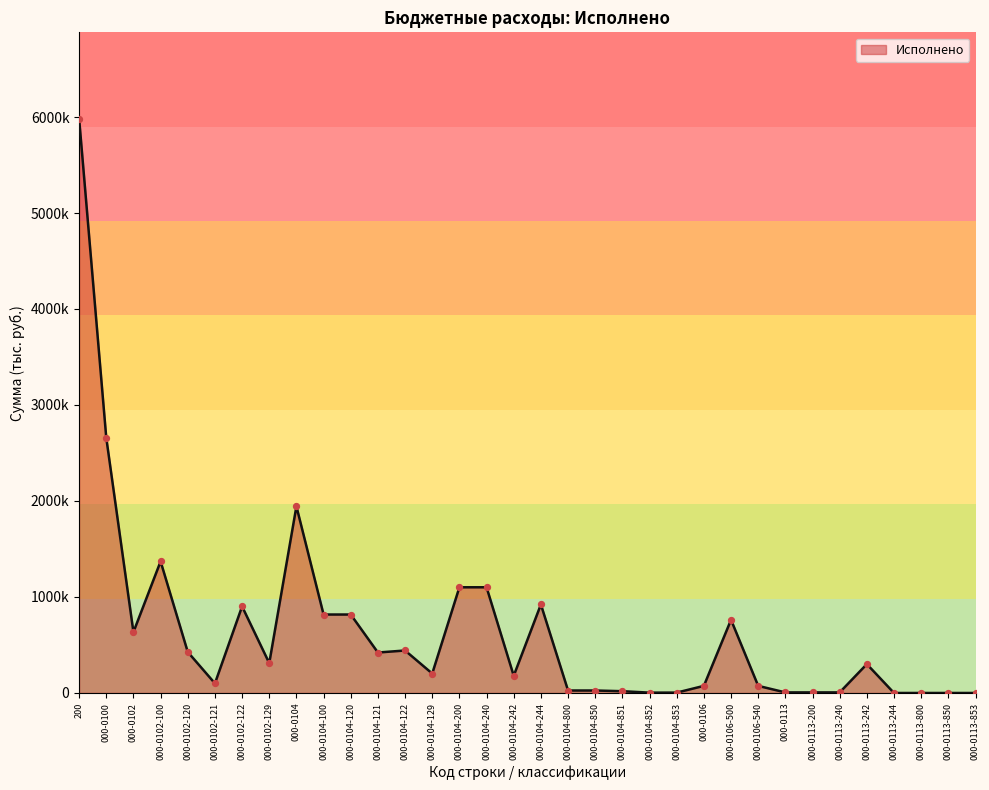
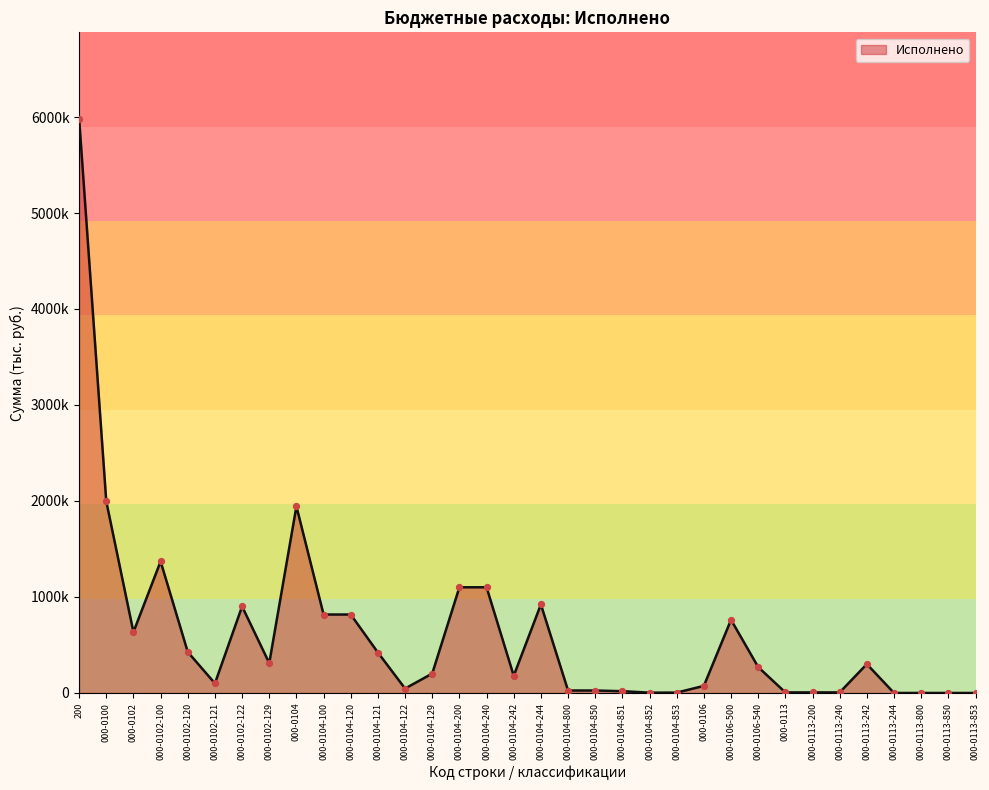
  {
    "200": 6000000,
-   "000-0100": 2700000,
+   "000-0100": 2000000,
    "000-0102": 600000,
    "000-0102-100": 1400000,
    "000-0102-120": 400000,
    "000-0102-121": 100000,
    "000-0102-122": 900000,
    "000-0102-129": 300000,
    "000-0104": 1900000,
    "000-0104-100": 800000,
    "000-0104-120": 800000,
    "000-0104-121": 400000,
-   "000-0104-122": 400000,
+   "000-0104-122": 0,
    "000-0104-129": 200000,
    "000-0104-200": 1100000,
    "000-0104-240": 1100000,
    "000-0104-242": 200000,
    "000-0104-244": 900000,
    "000-0104-800": 0,
    "000-0104-850": 0,
    "000-0104-851": 0,
    "000-0104-852": 0,
    "000-0104-853": 0,
    "000-0106": 100000,
    "000-0106-500": 800000,
-   "000-0106-540": 100000,
+   "000-0106-540": 300000,
    "000-0113": 0,
    "000-0113-200": 0,
    "000-0113-240": 0,
    "000-0113-242": 300000,
    "000-0113-244": 0,
    "000-0113-800": 0,
    "000-0113-850": 0,
    "000-0113-853": 0
  }
